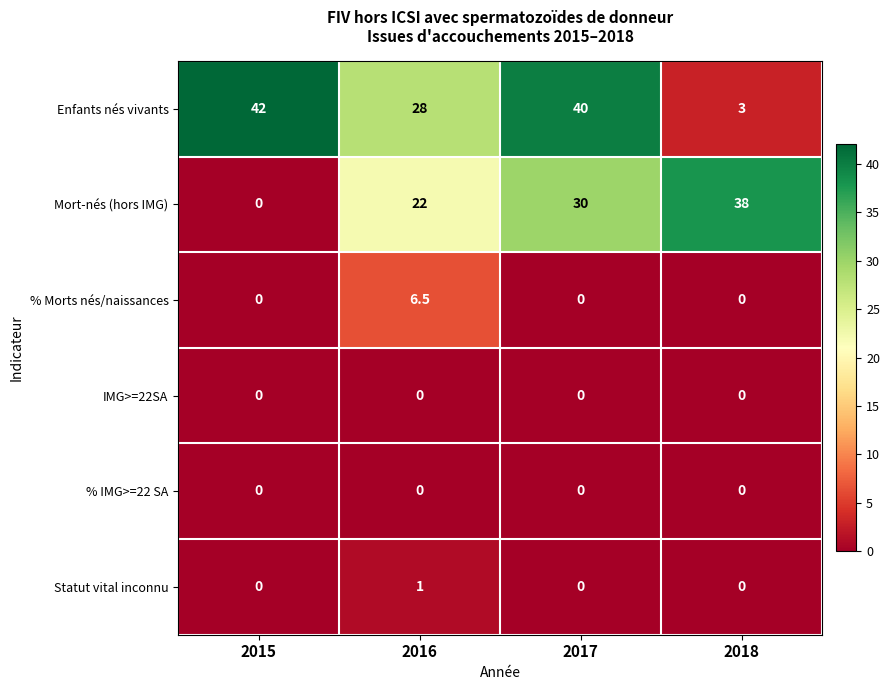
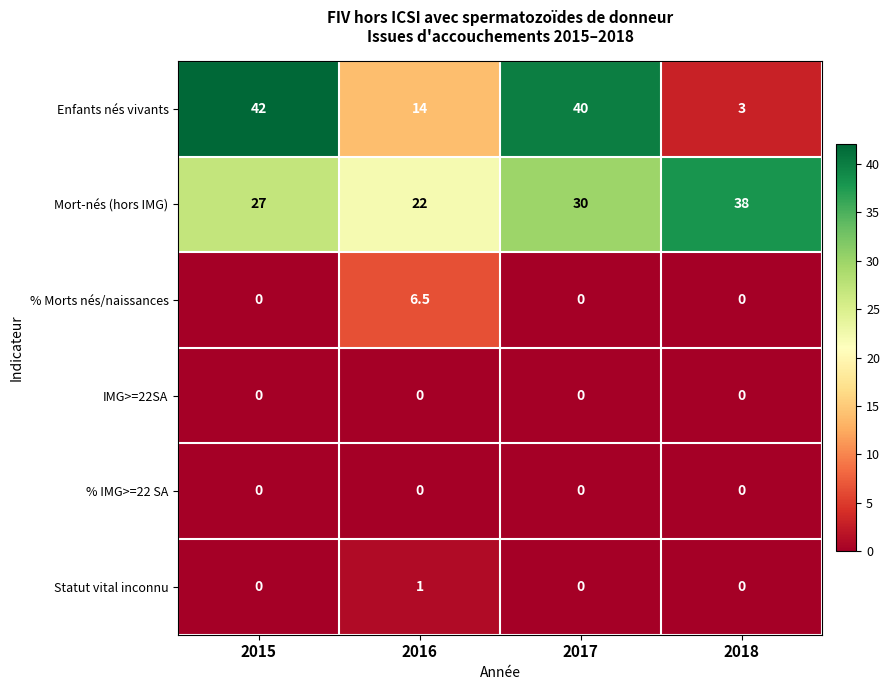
  {
    "Enfants nés vivants": {
      "2015": 42,
-     "2016": 28,
+     "2016": 14,
      "2017": 40,
      "2018": 3
    },
    "Mort-nés (hors IMG)": {
-     "2015": 0,
+     "2015": 27,
      "2016": 22,
      "2017": 30,
      "2018": 38
    },
    "% Morts nés/naissances": {
      "2015": 0,
      "2016": 6.5,
      "2017": 0,
      "2018": 0
    },
    "IMG>=22SA": {
      "2015": 0,
      "2016": 0,
      "2017": 0,
      "2018": 0
    },
    "% IMG>=22 SA": {
      "2015": 0,
      "2016": 0,
      "2017": 0,
      "2018": 0
    },
    "Statut vital inconnu": {
      "2015": 0,
      "2016": 1,
      "2017": 0,
      "2018": 0
    }
  }
